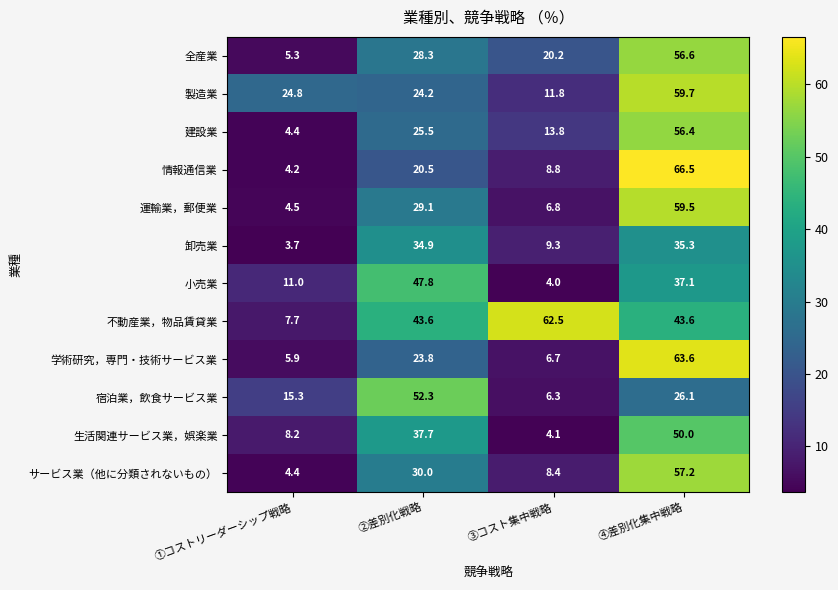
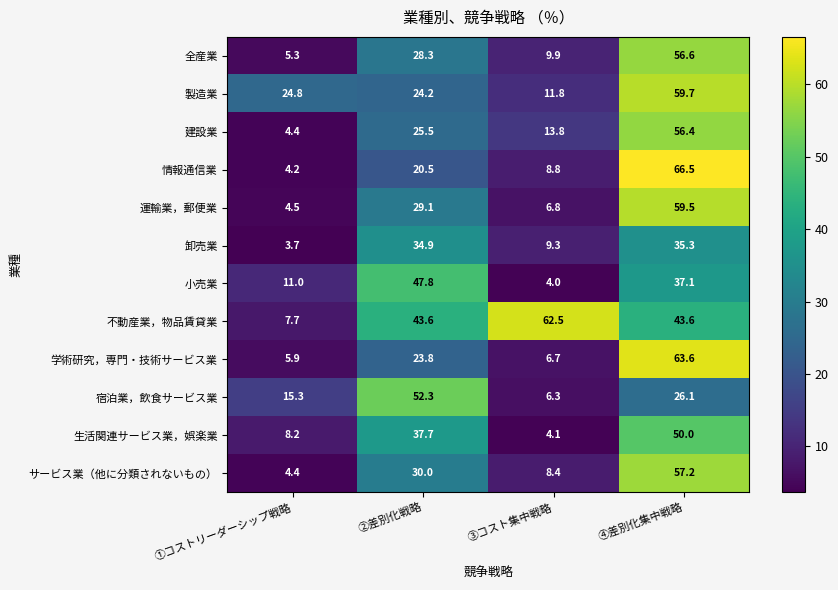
  {
    "全産業": {
      "①コストリーダーシップ戦略": 5.3,
      "②差別化戦略": 28.3,
-     "③コスト集中戦略": 20.2,
+     "③コスト集中戦略": 9.9,
      "④差別化集中戦略": 56.6
    },
    "製造業": {
      "①コストリーダーシップ戦略": 24.8,
      "②差別化戦略": 24.2,
      "③コスト集中戦略": 11.8,
      "④差別化集中戦略": 59.7
    },
    "建設業": {
      "①コストリーダーシップ戦略": 4.4,
      "②差別化戦略": 25.5,
      "③コスト集中戦略": 13.8,
      "④差別化集中戦略": 56.4
    },
    "情報通信業": {
      "①コストリーダーシップ戦略": 4.2,
      "②差別化戦略": 20.5,
      "③コスト集中戦略": 8.8,
      "④差別化集中戦略": 66.5
    },
    "運輸業，郵便業": {
      "①コストリーダーシップ戦略": 4.5,
      "②差別化戦略": 29.1,
      "③コスト集中戦略": 6.8,
      "④差別化集中戦略": 59.5
    },
    "卸売業": {
      "①コストリーダーシップ戦略": 3.7,
      "②差別化戦略": 34.9,
      "③コスト集中戦略": 9.3,
      "④差別化集中戦略": 35.3
    },
    "小売業": {
      "①コストリーダーシップ戦略": 11.0,
      "②差別化戦略": 47.8,
      "③コスト集中戦略": 4.0,
      "④差別化集中戦略": 37.1
    },
    "不動産業，物品賃貸業": {
      "①コストリーダーシップ戦略": 7.7,
      "②差別化戦略": 43.6,
      "③コスト集中戦略": 62.5,
      "④差別化集中戦略": 43.6
    },
    "学術研究，専門・技術サービス業": {
      "①コストリーダーシップ戦略": 5.9,
      "②差別化戦略": 23.8,
      "③コスト集中戦略": 6.7,
      "④差別化集中戦略": 63.6
    },
    "宿泊業，飲食サービス業": {
      "①コストリーダーシップ戦略": 15.3,
      "②差別化戦略": 52.3,
      "③コスト集中戦略": 6.3,
      "④差別化集中戦略": 26.1
    },
    "生活関連サービス業，娯楽業": {
      "①コストリーダーシップ戦略": 8.2,
      "②差別化戦略": 37.7,
      "③コスト集中戦略": 4.1,
      "④差別化集中戦略": 50.0
    },
    "サービス業（他に分類されないもの）": {
      "①コストリーダーシップ戦略": 4.4,
      "②差別化戦略": 30.0,
      "③コスト集中戦略": 8.4,
      "④差別化集中戦略": 57.2
    }
  }
